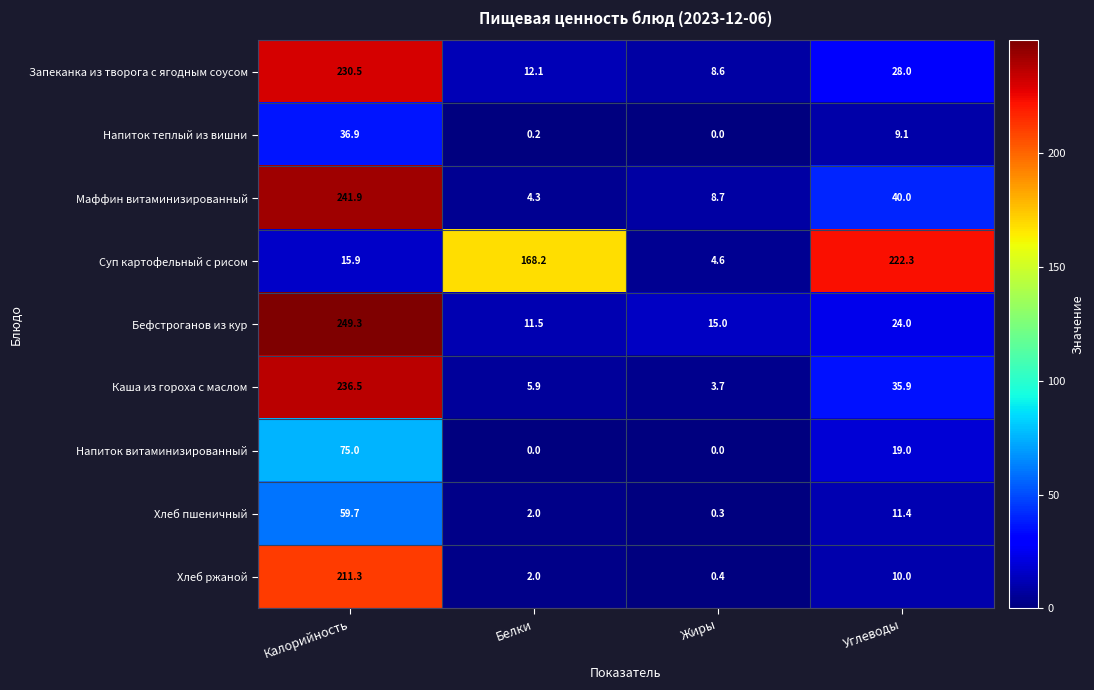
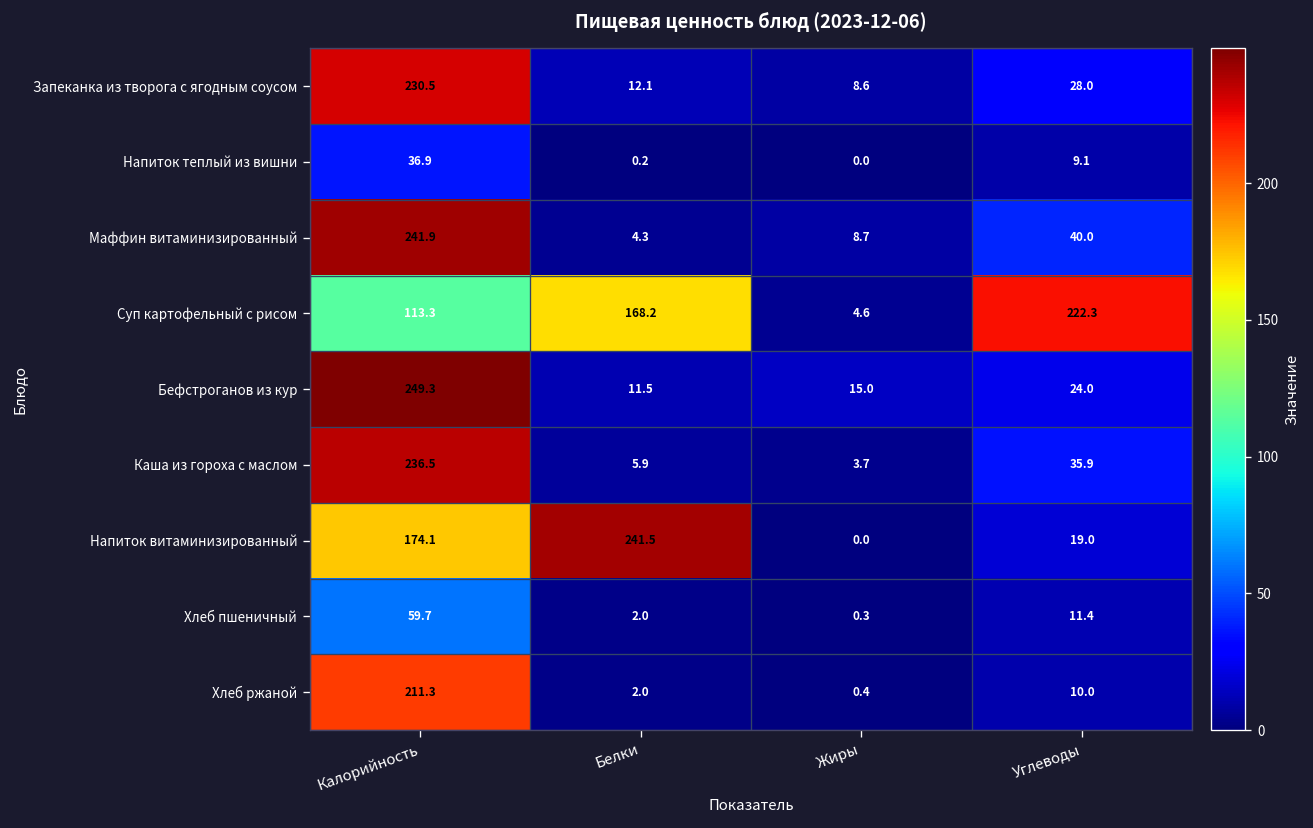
  {
    "Запеканка из творога с ягодным соусом": {
      "Калорийность": 230.5,
      "Белки": 12.1,
      "Жиры": 8.6,
      "Углеводы": 28.0
    },
    "Напиток теплый из вишни": {
      "Калорийность": 36.9,
      "Белки": 0.2,
      "Жиры": 0.0,
      "Углеводы": 9.1
    },
    "Маффин витаминизированный": {
      "Калорийность": 241.9,
      "Белки": 4.3,
      "Жиры": 8.7,
      "Углеводы": 40.0
    },
    "Суп картофельный с рисом": {
-     "Калорийность": 15.9,
+     "Калорийность": 113.3,
      "Белки": 168.2,
      "Жиры": 4.6,
      "Углеводы": 222.3
    },
    "Бефстроганов из кур": {
      "Калорийность": 249.3,
      "Белки": 11.5,
      "Жиры": 15.0,
      "Углеводы": 24.0
    },
    "Каша из гороха с маслом": {
      "Калорийность": 236.5,
      "Белки": 5.9,
      "Жиры": 3.7,
      "Углеводы": 35.9
    },
    "Напиток витаминизированный": {
-     "Калорийность": 75.0,
-     "Белки": 0.0,
+     "Калорийность": 174.1,
+     "Белки": 241.5,
      "Жиры": 0.0,
      "Углеводы": 19.0
    },
    "Хлеб пшеничный": {
      "Калорийность": 59.7,
      "Белки": 2.0,
      "Жиры": 0.3,
      "Углеводы": 11.4
    },
    "Хлеб ржаной": {
      "Калорийность": 211.3,
      "Белки": 2.0,
      "Жиры": 0.4,
      "Углеводы": 10.0
    }
  }
